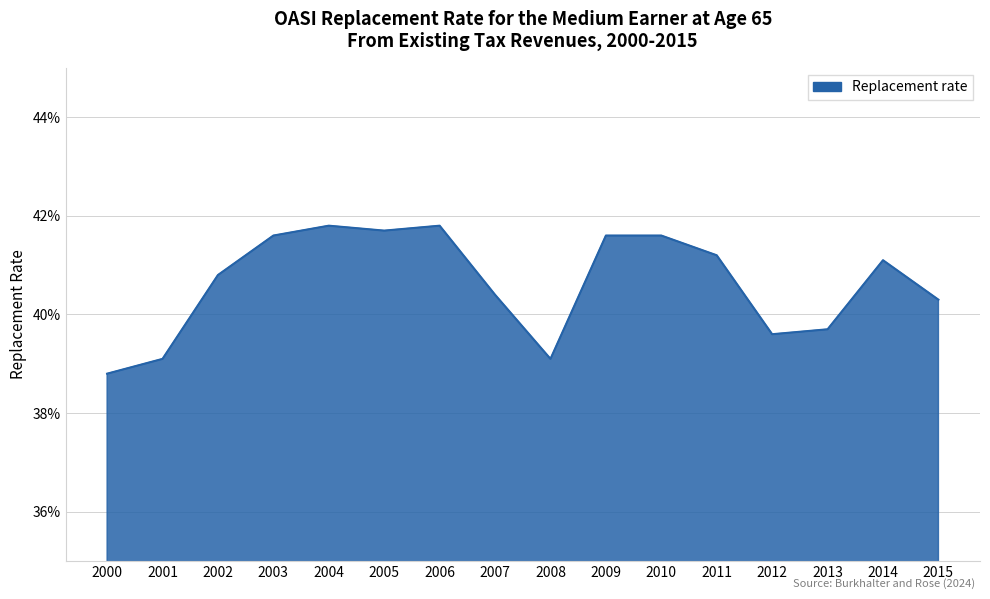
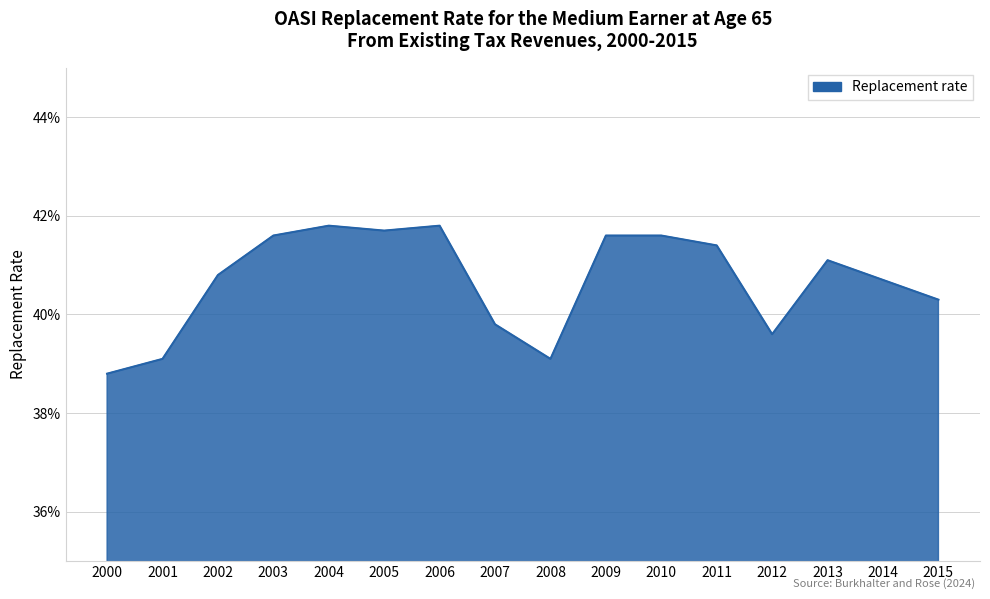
  {
    "2000": "38.8%",
    "2001": "39.1%",
    "2002": "40.8%",
    "2003": "41.6%",
    "2004": "41.8%",
    "2005": "41.7%",
    "2006": "41.8%",
-   "2007": "40.4%",
+   "2007": "39.8%",
    "2008": "39.1%",
    "2009": "41.6%",
    "2010": "41.6%",
-   "2011": "41.2%",
+   "2011": "41.4%",
    "2012": "39.6%",
-   "2013": "39.7%",
-   "2014": "41.1%",
+   "2013": "41.1%",
+   "2014": "40.7%",
    "2015": "40.3%"
  }
